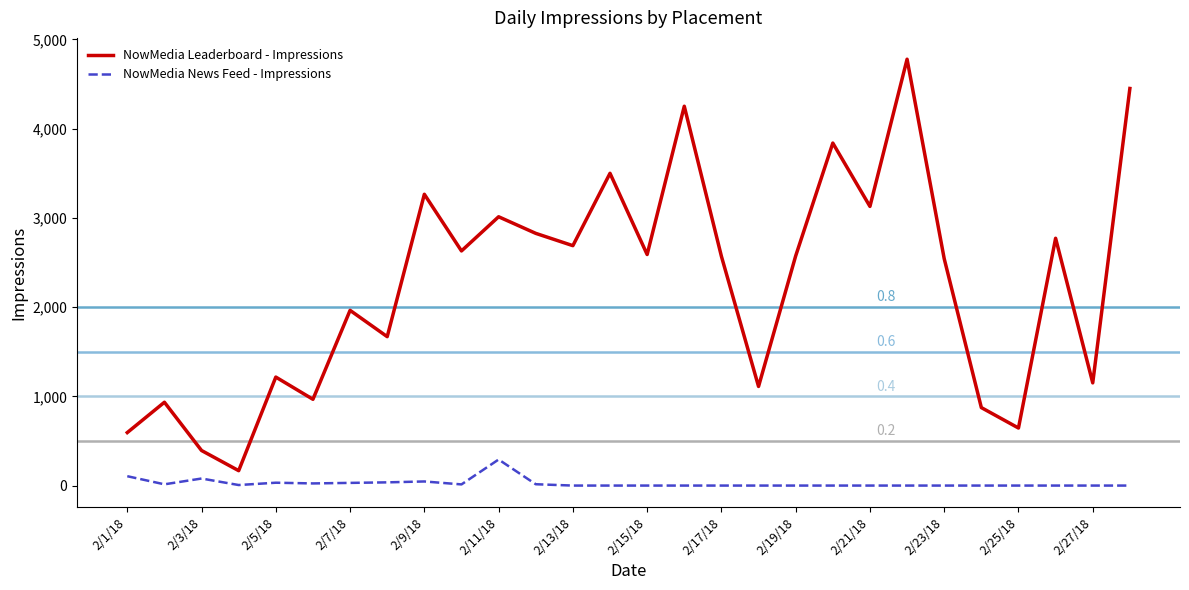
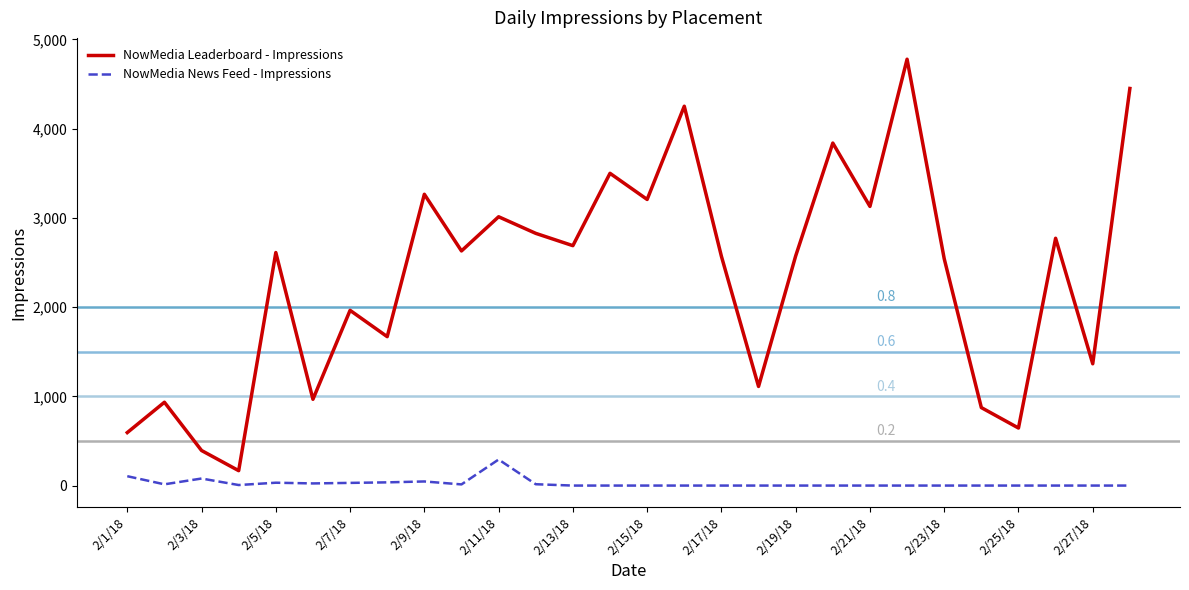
  {
    "NowMedia Leaderboard - Impressions": {
      "2/1/18": "600",
      "2/3/18": "400",
-     "2/5/18": "1,200",
+     "2/5/18": "2,600",
      "2/7/18": "2,000",
      "2/9/18": "3,300",
      "2/11/18": "3,000",
      "2/13/18": "2,700",
-     "2/15/18": "2,600",
+     "2/15/18": "3,200",
      "2/17/18": "2,600",
      "2/19/18": "2,600",
      "2/21/18": "3,100",
      "2/23/18": "2,500",
      "2/25/18": "600",
-     "2/27/18": "1,200"
+     "2/27/18": "1,400"
    },
    "NowMedia News Feed - Impressions": {
      "2/1/18": "100",
      "2/3/18": "100",
      "2/5/18": "0",
      "2/7/18": "0",
      "2/9/18": "0",
      "2/11/18": "300",
      "2/13/18": "0",
      "2/15/18": "0",
      "2/17/18": "0",
      "2/19/18": "0",
      "2/21/18": "0",
      "2/23/18": "0",
      "2/25/18": "0",
      "2/27/18": "0"
    }
  }
